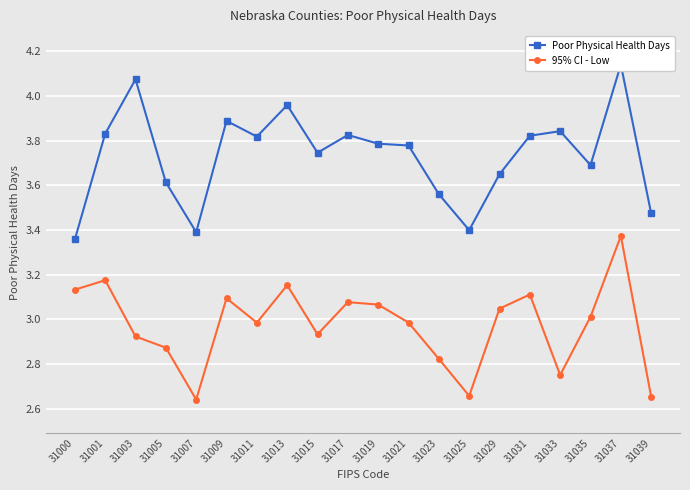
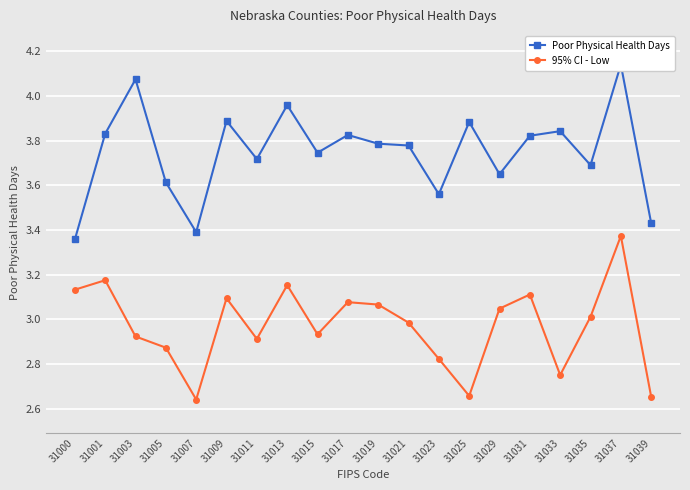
  {
    "Poor Physical Health Days": {
      "31000": 3.36,
      "31001": 3.83,
      "31003": 4.07,
      "31005": 3.61,
      "31007": 3.39,
      "31009": 3.89,
-     "31011": 3.82,
+     "31011": 3.72,
      "31013": 3.96,
      "31015": 3.75,
      "31017": 3.82,
      "31019": 3.79,
      "31021": 3.78,
      "31023": 3.56,
-     "31025": 3.40,
+     "31025": 3.88,
      "31029": 3.65,
      "31031": 3.82,
      "31033": 3.84,
      "31035": 3.69,
-     "31039": 3.47
+     "31039": 3.43
    },
    "95% CI - Low": {
      "31000": 3.13,
      "31001": 3.17,
      "31003": 2.92,
      "31005": 2.87,
      "31007": 2.64,
      "31009": 3.09,
-     "31011": 2.99,
+     "31011": 2.91,
      "31013": 3.15,
      "31015": 2.93,
      "31017": 3.08,
      "31019": 3.07,
      "31021": 2.99,
      "31023": 2.82,
      "31025": 2.66,
      "31029": 3.05,
      "31031": 3.11,
      "31033": 2.75,
      "31035": 3.01,
      "31037": 3.37,
      "31039": 2.65
    }
  }
